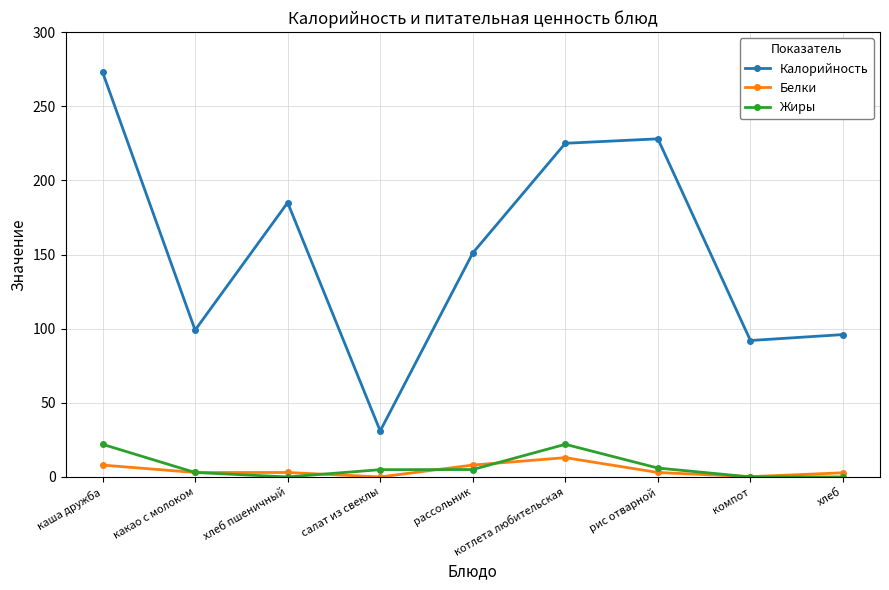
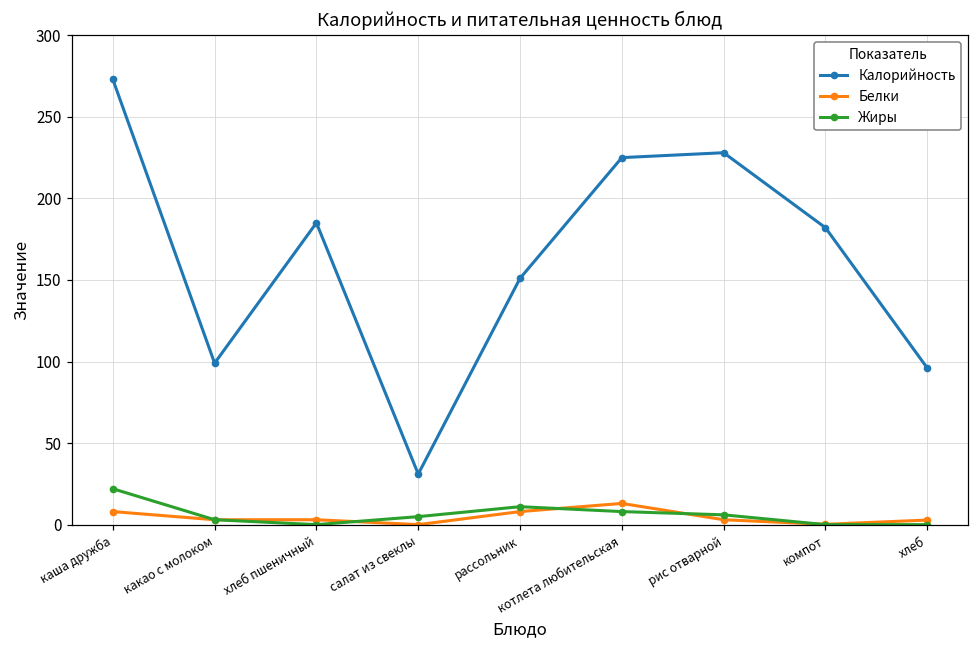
  {
    "Калорийность": {
      "каша дружба": 273,
      "какао с молоком": 99,
      "хлеб пшеничный": 185,
      "салат из свеклы": 31,
      "рассольник": 151,
      "котлета любительская": 225,
      "рис отварной": 228,
-     "компот": 92,
+     "компот": 182,
      "хлеб": 96
    },
    "Белки": {
      "каша дружба": 8,
      "хлеб пшеничный": 3,
      "салат из свеклы": 0,
      "рассольник": 8,
      "котлета любительская": 13,
      "рис отварной": 3,
      "хлеб": 3
    },
    "Жиры": {
      "каша дружба": 22,
      "хлеб пшеничный": 0,
      "салат из свеклы": 5,
-     "рассольник": 5,
-     "котлета любительская": 22,
+     "рассольник": 11,
+     "котлета любительская": 8,
      "рис отварной": 6,
      "хлеб": 0
    }
  }
